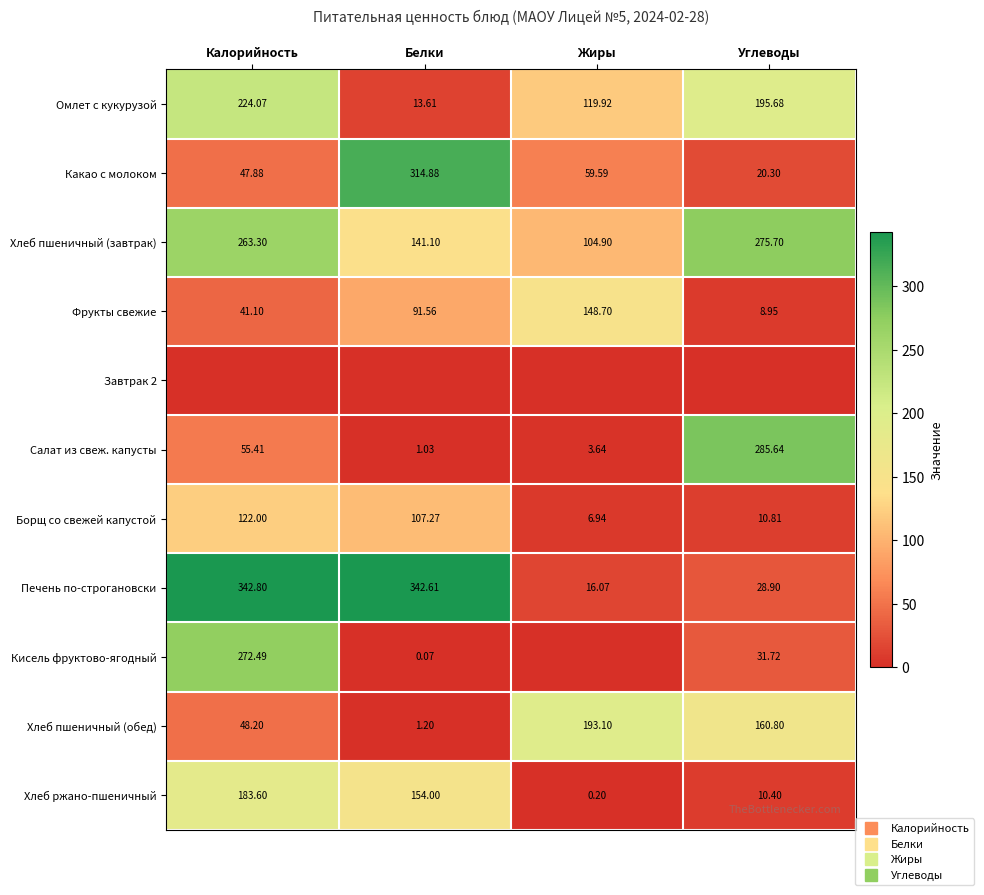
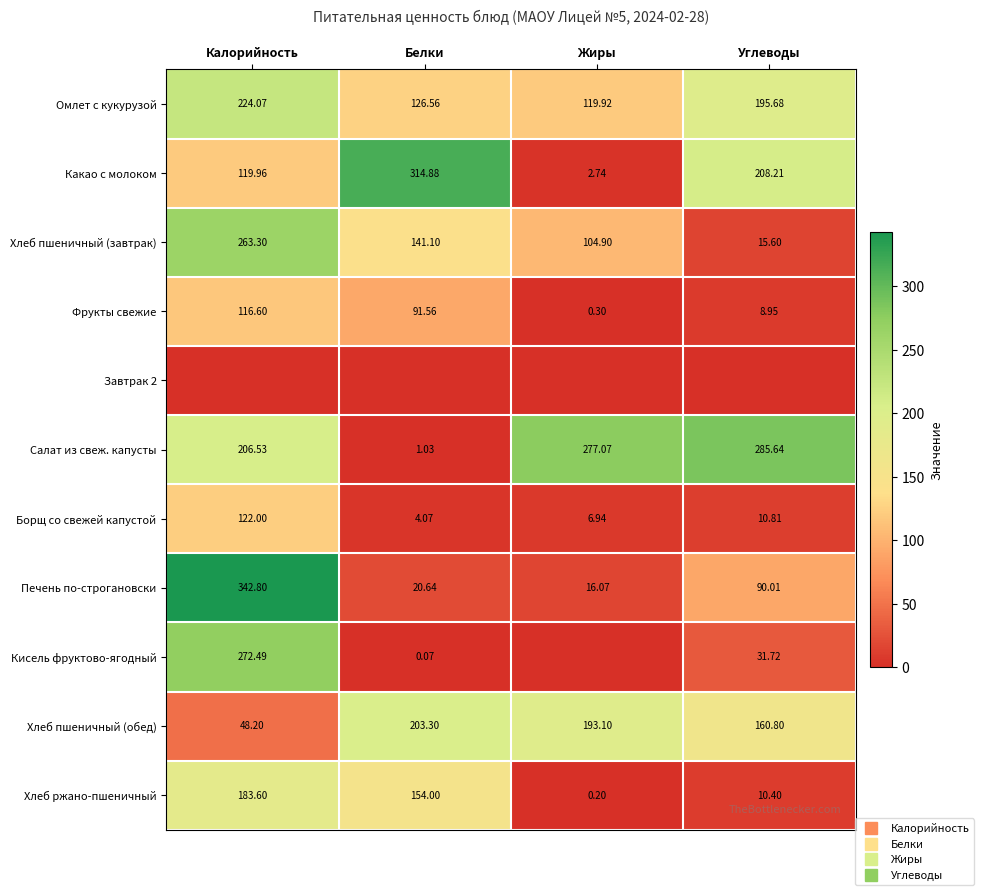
  {
    "Омлет с кукурузой": {
      "Калорийность": 224.07,
-     "Белки": 13.61,
+     "Белки": 126.56,
      "Жиры": 119.92,
      "Углеводы": 195.68
    },
    "Какао с молоком": {
-     "Калорийность": 47.88,
+     "Калорийность": 119.96,
      "Белки": 314.88,
-     "Жиры": 59.59,
-     "Углеводы": 20.30
+     "Жиры": 2.74,
+     "Углеводы": 208.21
    },
    "Хлеб пшеничный (завтрак)": {
      "Калорийность": 263.30,
      "Белки": 141.10,
      "Жиры": 104.90,
-     "Углеводы": 275.70
+     "Углеводы": 15.60
    },
    "Фрукты свежие": {
-     "Калорийность": 41.10,
+     "Калорийность": 116.60,
      "Белки": 91.56,
-     "Жиры": 148.70,
+     "Жиры": 0.30,
      "Углеводы": 8.95
    },
    "Салат из свеж. капусты": {
-     "Калорийность": 55.41,
+     "Калорийность": 206.53,
      "Белки": 1.03,
-     "Жиры": 3.64,
+     "Жиры": 277.07,
      "Углеводы": 285.64
    },
    "Борщ со свежей капустой": {
      "Калорийность": 122.00,
-     "Белки": 107.27,
+     "Белки": 4.07,
      "Жиры": 6.94,
      "Углеводы": 10.81
    },
    "Печень по-строгановски": {
      "Калорийность": 342.80,
-     "Белки": 342.61,
+     "Белки": 20.64,
      "Жиры": 16.07,
-     "Углеводы": 28.90
+     "Углеводы": 90.01
    },
    "Кисель фруктово-ягодный": {
      "Калорийность": 272.49,
      "Белки": 0.07,
      "Углеводы": 31.72
    },
    "Хлеб пшеничный (обед)": {
      "Калорийность": 48.20,
-     "Белки": 1.20,
+     "Белки": 203.30,
      "Жиры": 193.10,
      "Углеводы": 160.80
    },
    "Хлеб ржано-пшеничный": {
      "Калорийность": 183.60,
      "Белки": 154.00,
      "Жиры": 0.20
    }
  }
